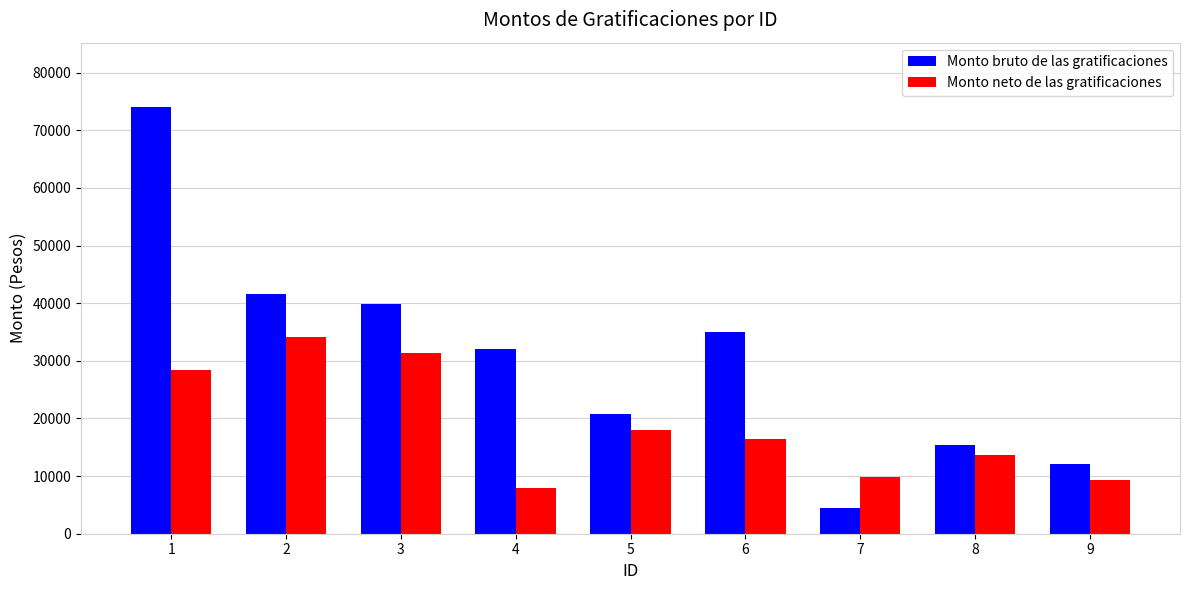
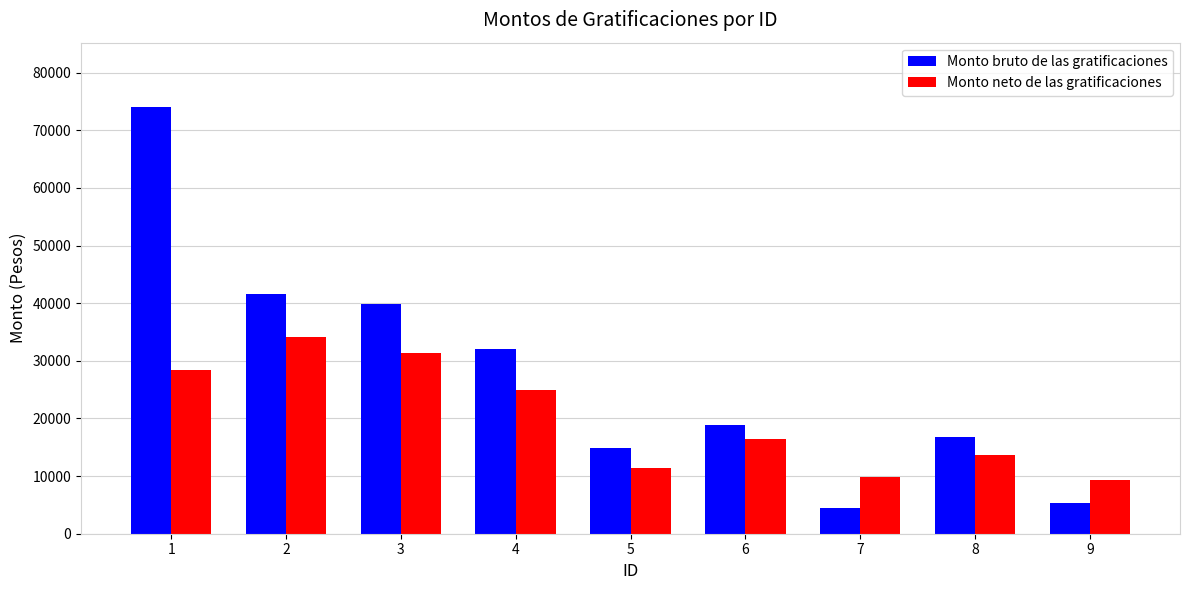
  {
    "Monto bruto de las gratificaciones": {
      "1": 74000,
      "2": 42000,
      "3": 40000,
      "4": 32000,
-     "5": 21000,
-     "6": 35000,
+     "5": 15000,
+     "6": 19000,
      "7": 4000,
-     "8": 15000,
-     "9": 12000
+     "8": 17000,
+     "9": 5000
    },
    "Monto neto de las gratificaciones": {
      "1": 28000,
      "2": 34000,
      "3": 31000,
-     "4": 8000,
-     "5": 18000,
+     "4": 25000,
+     "5": 11000,
      "6": 16000,
      "7": 10000,
      "8": 14000,
      "9": 9000
    }
  }
